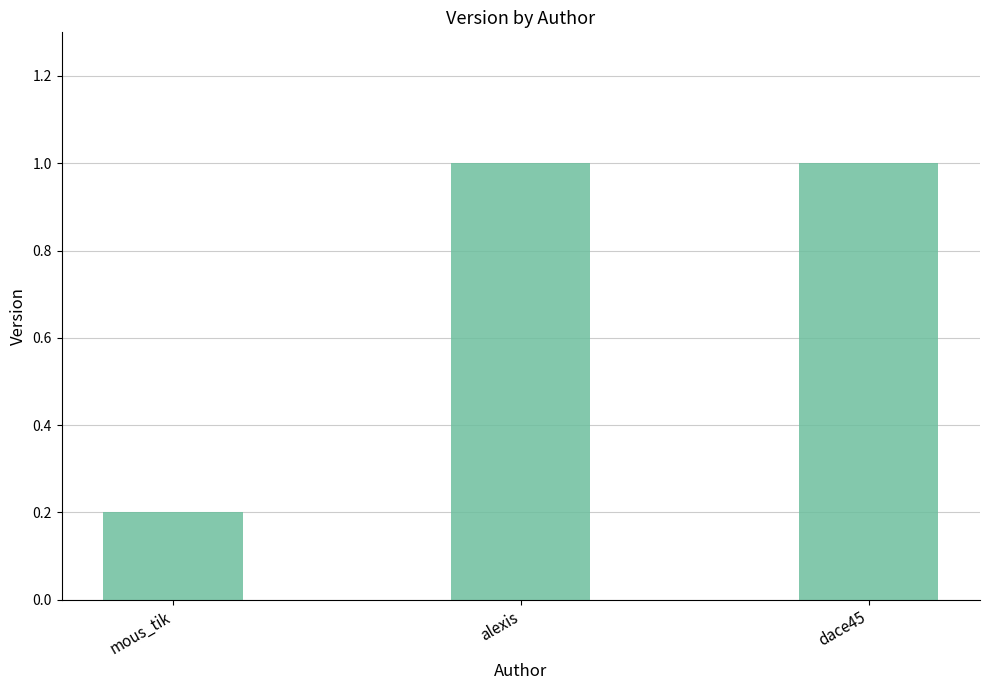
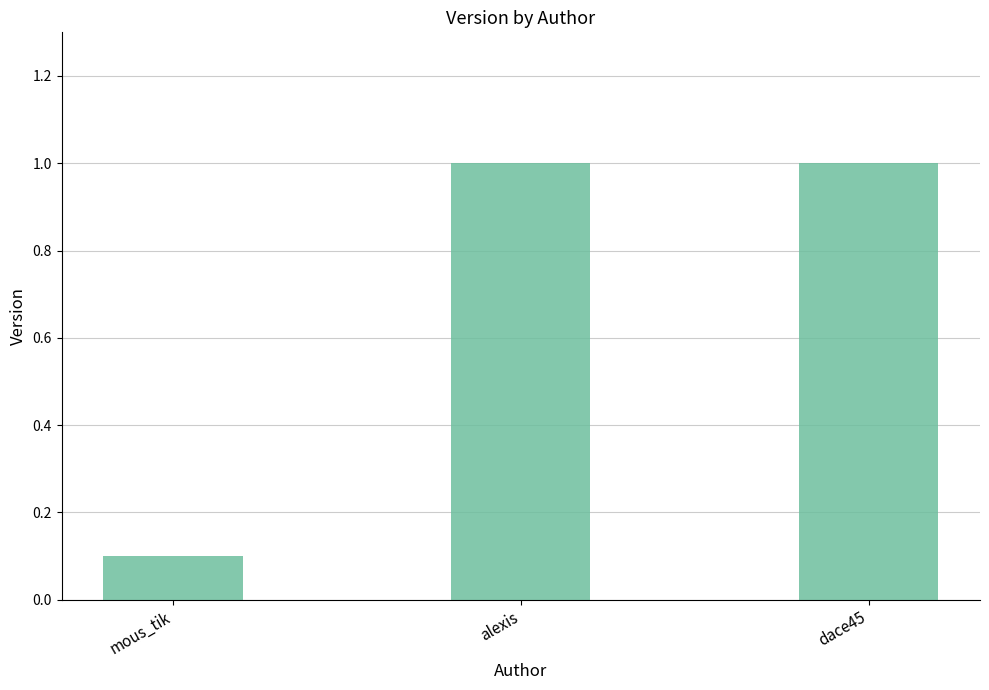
  {
-   "mous_tik": 0.2,
+   "mous_tik": 0.1,
    "alexis": 1.0,
    "dace45": 1.0
  }
